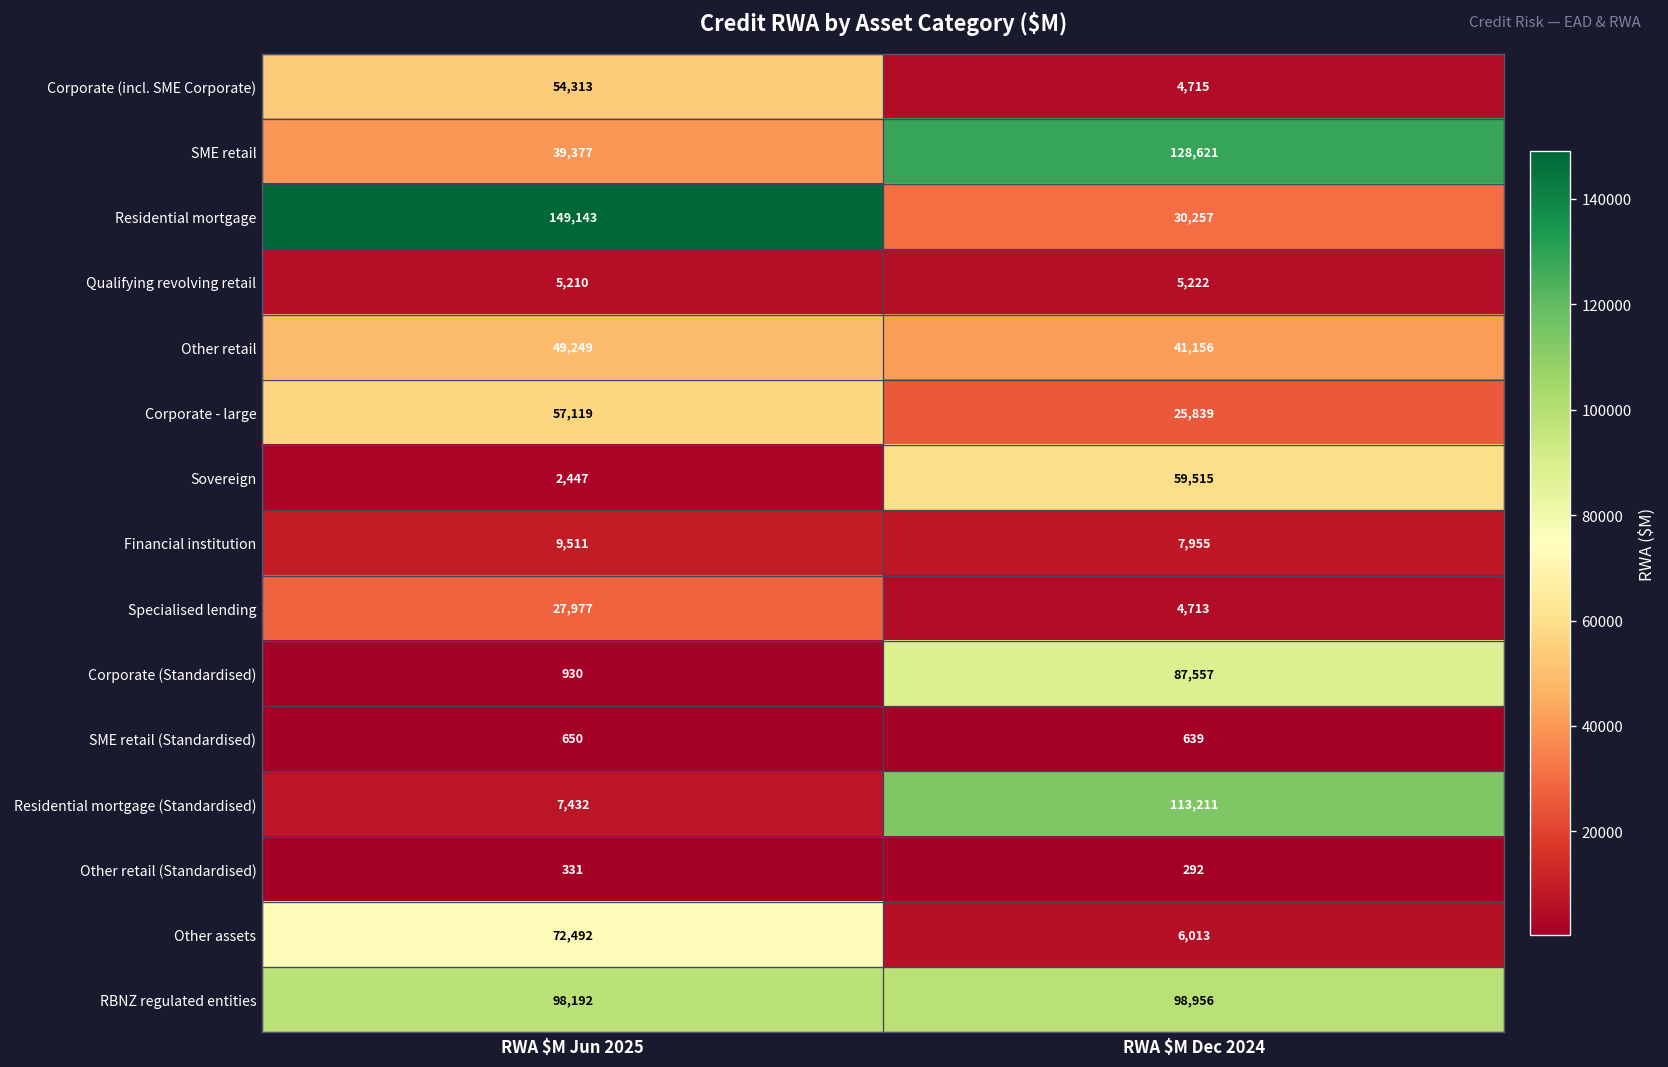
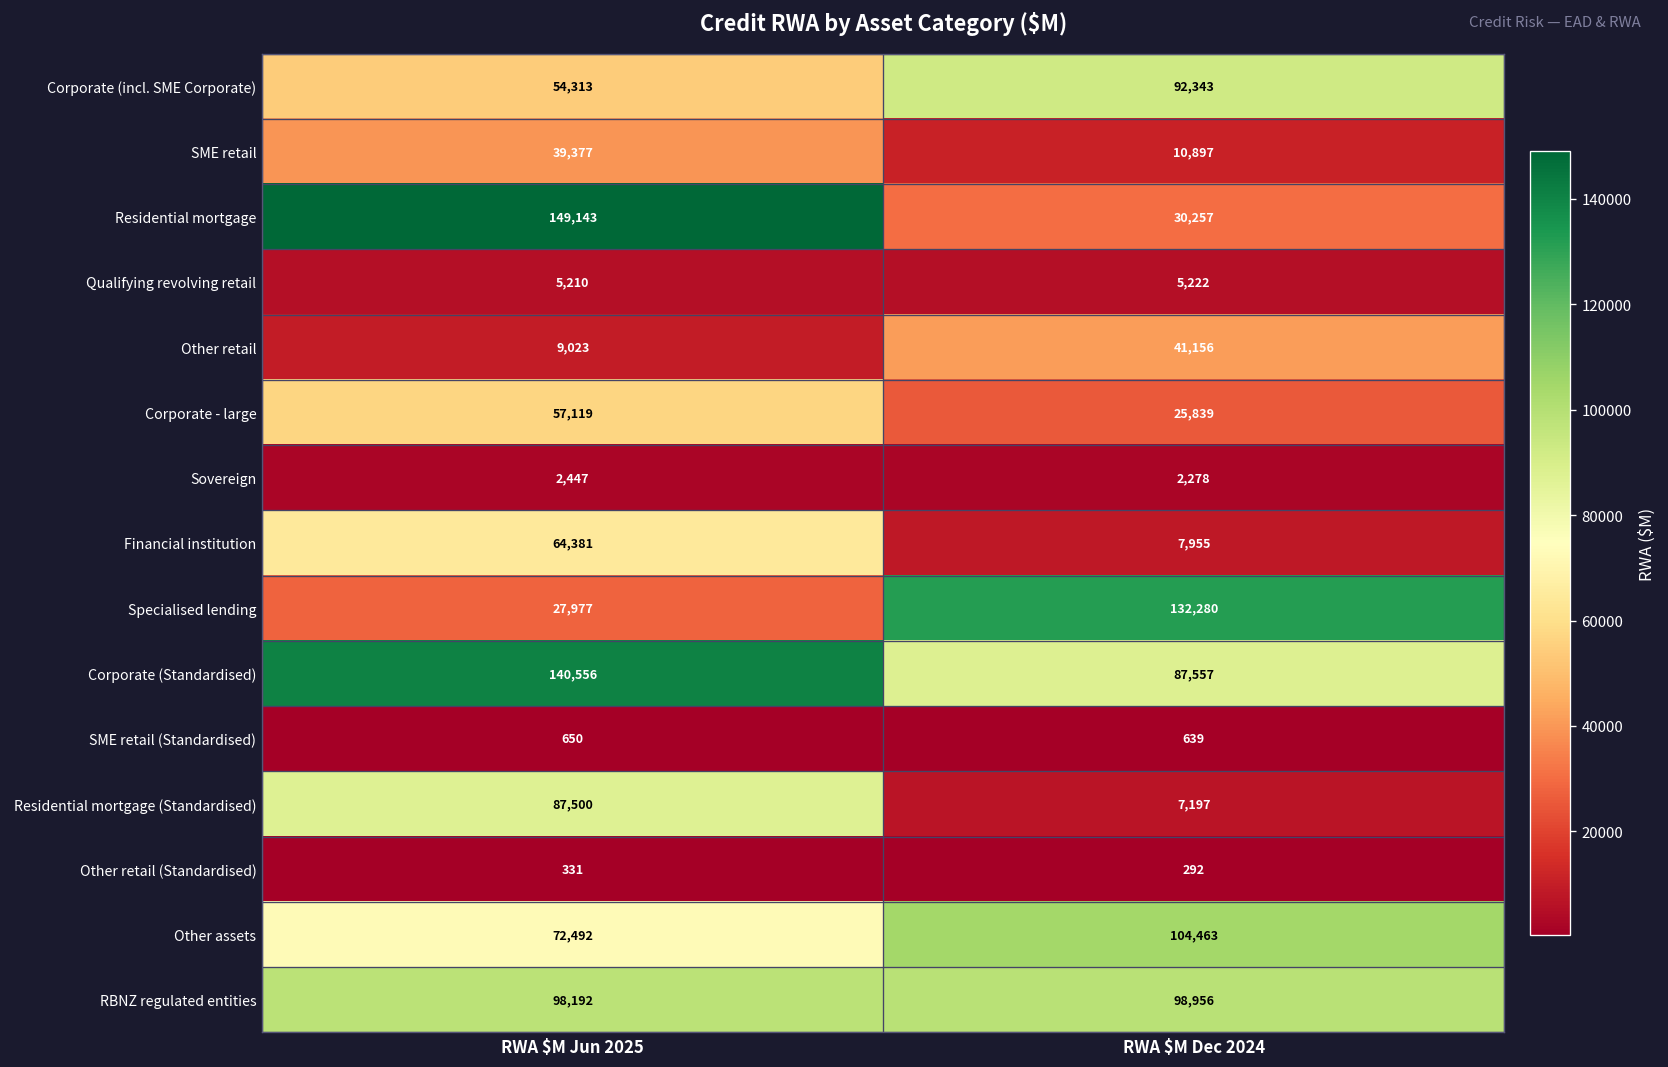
  {
    "Corporate (incl. SME Corporate)": {
      "RWA $M Jun 2025": "54,313",
-     "RWA $M Dec 2024": "4,715"
+     "RWA $M Dec 2024": "92,343"
    },
    "SME retail": {
      "RWA $M Jun 2025": "39,377",
-     "RWA $M Dec 2024": "128,621"
+     "RWA $M Dec 2024": "10,897"
    },
    "Residential mortgage": {
      "RWA $M Jun 2025": "149,143",
      "RWA $M Dec 2024": "30,257"
    },
    "Qualifying revolving retail": {
      "RWA $M Jun 2025": "5,210",
      "RWA $M Dec 2024": "5,222"
    },
    "Other retail": {
-     "RWA $M Jun 2025": "49,249",
+     "RWA $M Jun 2025": "9,023",
      "RWA $M Dec 2024": "41,156"
    },
    "Corporate - large": {
      "RWA $M Jun 2025": "57,119",
      "RWA $M Dec 2024": "25,839"
    },
    "Sovereign": {
      "RWA $M Jun 2025": "2,447",
-     "RWA $M Dec 2024": "59,515"
+     "RWA $M Dec 2024": "2,278"
    },
    "Financial institution": {
-     "RWA $M Jun 2025": "9,511",
+     "RWA $M Jun 2025": "64,381",
      "RWA $M Dec 2024": "7,955"
    },
    "Specialised lending": {
      "RWA $M Jun 2025": "27,977",
-     "RWA $M Dec 2024": "4,713"
+     "RWA $M Dec 2024": "132,280"
    },
    "Corporate (Standardised)": {
-     "RWA $M Jun 2025": "930",
+     "RWA $M Jun 2025": "140,556",
      "RWA $M Dec 2024": "87,557"
    },
    "SME retail (Standardised)": {
      "RWA $M Jun 2025": "650",
      "RWA $M Dec 2024": "639"
    },
    "Residential mortgage (Standardised)": {
-     "RWA $M Jun 2025": "7,432",
-     "RWA $M Dec 2024": "113,211"
+     "RWA $M Jun 2025": "87,500",
+     "RWA $M Dec 2024": "7,197"
    },
    "Other retail (Standardised)": {
      "RWA $M Jun 2025": "331",
      "RWA $M Dec 2024": "292"
    },
    "Other assets": {
      "RWA $M Jun 2025": "72,492",
-     "RWA $M Dec 2024": "6,013"
+     "RWA $M Dec 2024": "104,463"
    },
    "RBNZ regulated entities": {
      "RWA $M Jun 2025": "98,192",
      "RWA $M Dec 2024": "98,956"
    }
  }
